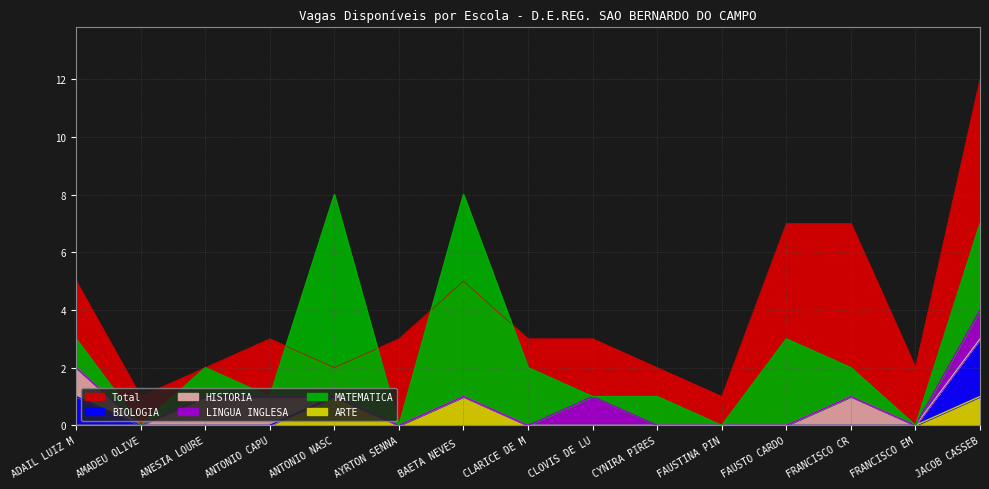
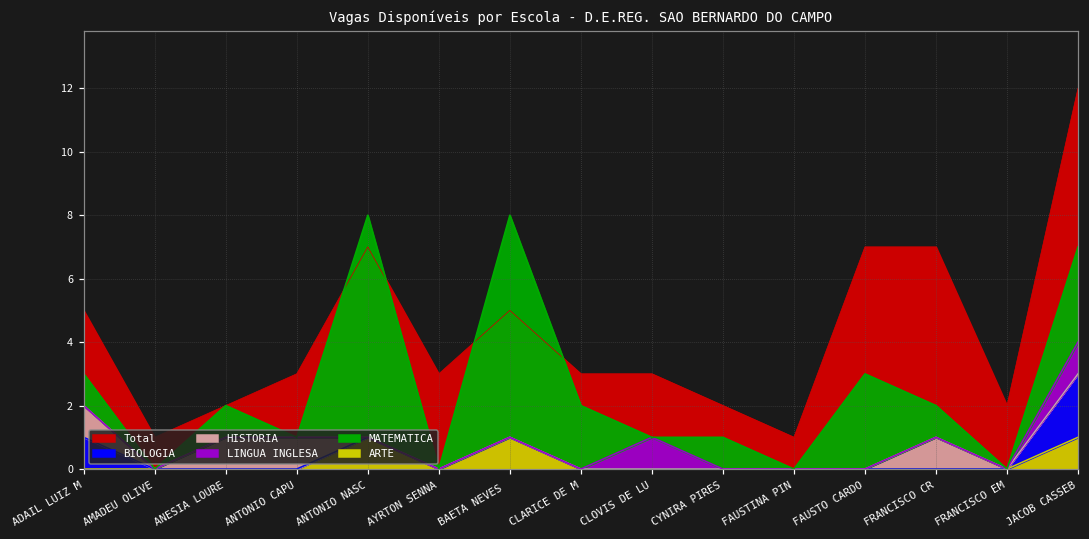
  {
    "Total": {
      "ADAIL LUIZ M": 5,
      "ANTONIO CAPU": 3,
-     "ANTONIO NASC": 2,
+     "ANTONIO NASC": 7,
      "AYRTON SENNA": 3,
      "BAETA NEVES": 5,
      "CLARICE DE M": 3,
      "CLOVIS DE LU": 3,
      "CYNIRA PIRES": 2,
      "FAUSTINA PIN": 1,
      "FAUSTO CARDO": 7,
      "FRANCISCO CR": 7,
      "FRANCISCO EM": 2,
      "JACOB CASSEB": 12
    },
    "ARTE": {
      "ADAIL LUIZ M": 0,
      "JACOB CASSEB": 1
    },
    "BIOLOGIA": {
      "ADAIL LUIZ M": 1
    },
    "LINGUA INGLESA": {
      "JACOB CASSEB": 1
    },
    "MATEMATICA": {
      "ADAIL LUIZ M": 1,
      "ANTONIO NASC": 7,
      "BAETA NEVES": 7,
      "CLARICE DE M": 2,
      "CYNIRA PIRES": 1,
      "FAUSTO CARDO": 3,
      "FRANCISCO CR": 1,
      "JACOB CASSEB": 3
    }
  }
